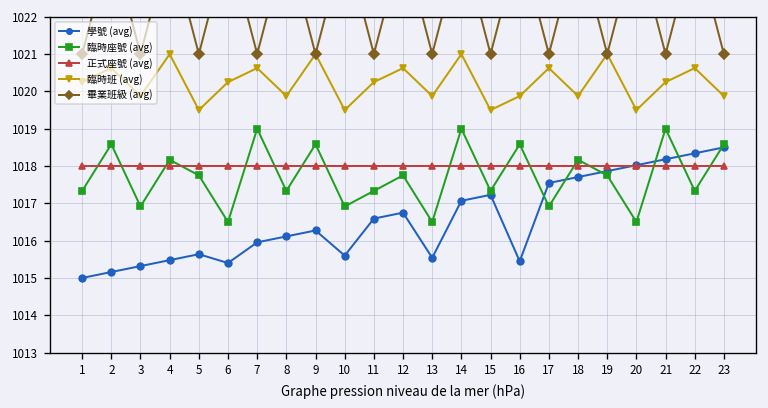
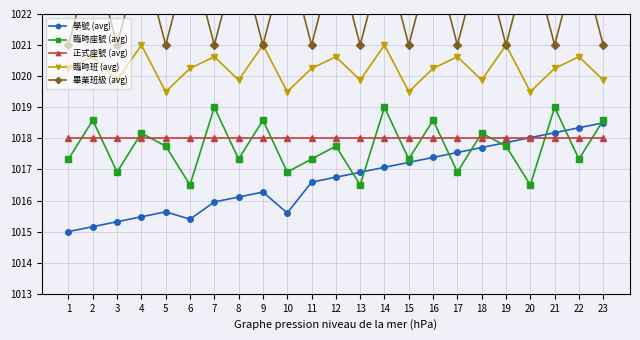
  {
    "學號 (avg)": {
      "1": 1015.0,
      "2": 1015.2,
      "3": 1015.3,
      "4": 1015.5,
      "5": 1015.6,
      "6": 1015.4,
      "7": 1016.0,
      "8": 1016.1,
      "9": 1016.3,
      "10": 1015.6,
      "11": 1016.6,
      "12": 1016.8,
-     "13": 1015.5,
+     "13": 1016.9,
      "14": 1017.1,
      "15": 1017.2,
-     "16": 1015.4,
+     "16": 1017.4,
      "17": 1017.5,
      "18": 1017.7,
      "19": 1017.9,
      "21": 1018.2,
      "22": 1018.3,
      "23": 1018.5
    },
    "臨時座號 (avg)": {
      "1": 1017.3,
      "2": 1018.6,
      "3": 1016.9,
      "4": 1018.2,
      "5": 1017.8,
      "6": 1016.5,
      "7": 1019.0,
      "8": 1017.3,
      "9": 1018.6,
      "10": 1016.9,
      "11": 1017.3,
      "12": 1017.8,
      "13": 1016.5,
      "14": 1019.0,
      "15": 1017.3,
      "16": 1018.6,
      "17": 1016.9,
      "18": 1018.2,
      "19": 1017.8,
      "20": 1016.5,
      "21": 1019.0,
      "22": 1017.3,
      "23": 1018.6
    },
    "正式座號 (avg)": {
      "1": 1018.0,
      "2": 1018.0,
      "3": 1018.0,
      "4": 1018.0,
      "5": 1018.0,
      "6": 1018.0,
      "7": 1018.0,
      "8": 1018.0,
      "9": 1018.0,
      "10": 1018.0,
      "11": 1018.0,
      "12": 1018.0,
      "13": 1018.0,
      "14": 1018.0,
      "15": 1018.0,
      "16": 1018.0,
      "17": 1018.0,
      "18": 1018.0,
      "19": 1018.0,
      "21": 1018.0,
      "22": 1018.0,
      "23": 1018.0
    },
    "臨時班 (avg)": {
      "4": 1021.0,
      "5": 1019.5,
      "6": 1020.3,
      "7": 1020.6,
      "8": 1019.9,
      "10": 1019.5,
      "11": 1020.3,
      "12": 1020.6,
      "13": 1019.9,
      "14": 1021.0,
      "15": 1019.5,
-     "16": 1019.9,
+     "16": 1020.3,
      "17": 1020.6,
      "18": 1019.9,
      "20": 1019.5,
      "21": 1020.3,
      "22": 1020.6,
      "23": 1019.9
    },
    "畢業班級 (avg)": {
      "5": 1021.0,
      "7": 1021.0,
      "11": 1021.0,
      "13": 1021.0,
      "15": 1021.0,
      "17": 1021.0,
      "21": 1021.0,
      "23": 1021.0
    }
  }
